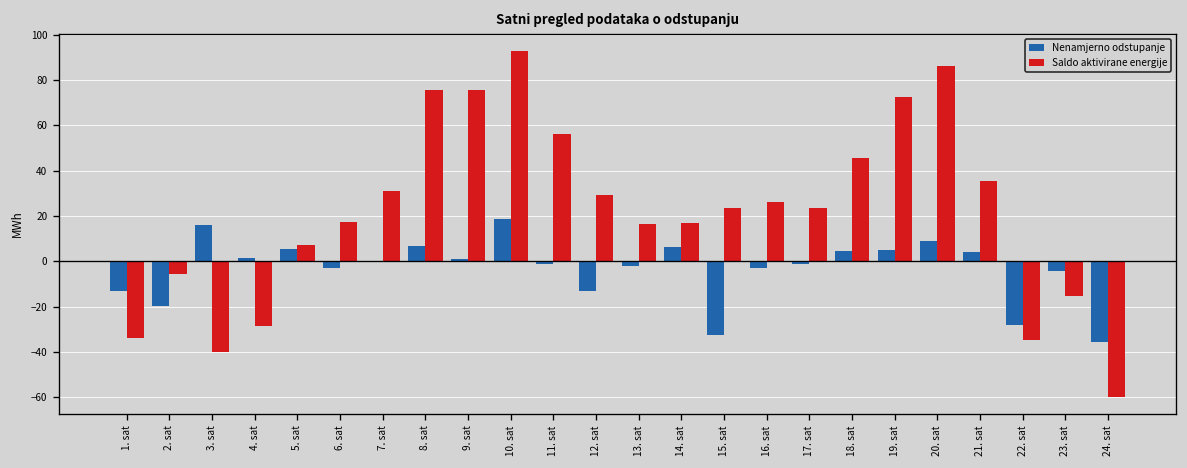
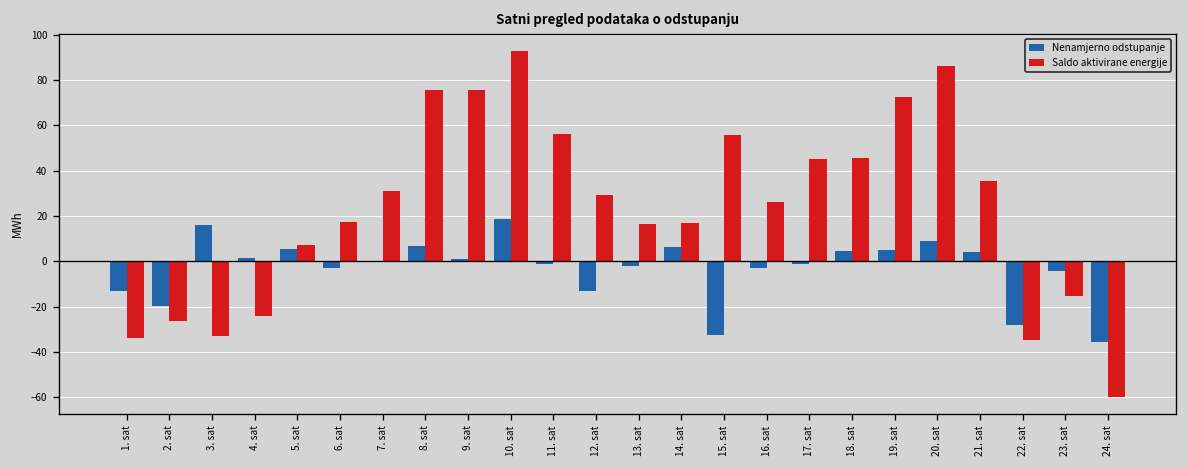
  {
    "Nenamjerno odstupanje": {
      "1. sat": -13,
      "2. sat": -20,
      "3. sat": 16,
      "4. sat": 1,
      "5. sat": 5,
      "6. sat": -3,
      "8. sat": 7,
      "10. sat": 19,
      "12. sat": -13,
      "13. sat": -2,
      "14. sat": 6,
      "15. sat": -33,
      "16. sat": -3,
      "18. sat": 5,
      "19. sat": 5,
      "20. sat": 9,
      "21. sat": 4,
      "22. sat": -28,
      "23. sat": -4,
      "24. sat": -36
    },
    "Saldo aktivirane energije": {
      "1. sat": -34,
-     "2. sat": -6,
-     "3. sat": -40,
-     "4. sat": -29,
+     "2. sat": -26,
+     "3. sat": -33,
+     "4. sat": -24,
      "5. sat": 7,
      "6. sat": 17,
      "7. sat": 31,
      "8. sat": 76,
      "9. sat": 76,
      "10. sat": 93,
      "11. sat": 56,
      "12. sat": 29,
      "13. sat": 17,
      "14. sat": 17,
-     "15. sat": 24,
+     "15. sat": 56,
      "16. sat": 26,
-     "17. sat": 24,
+     "17. sat": 45,
      "18. sat": 46,
      "19. sat": 72,
      "20. sat": 86,
      "21. sat": 36,
      "22. sat": -35,
      "23. sat": -15,
      "24. sat": -60
    }
  }
